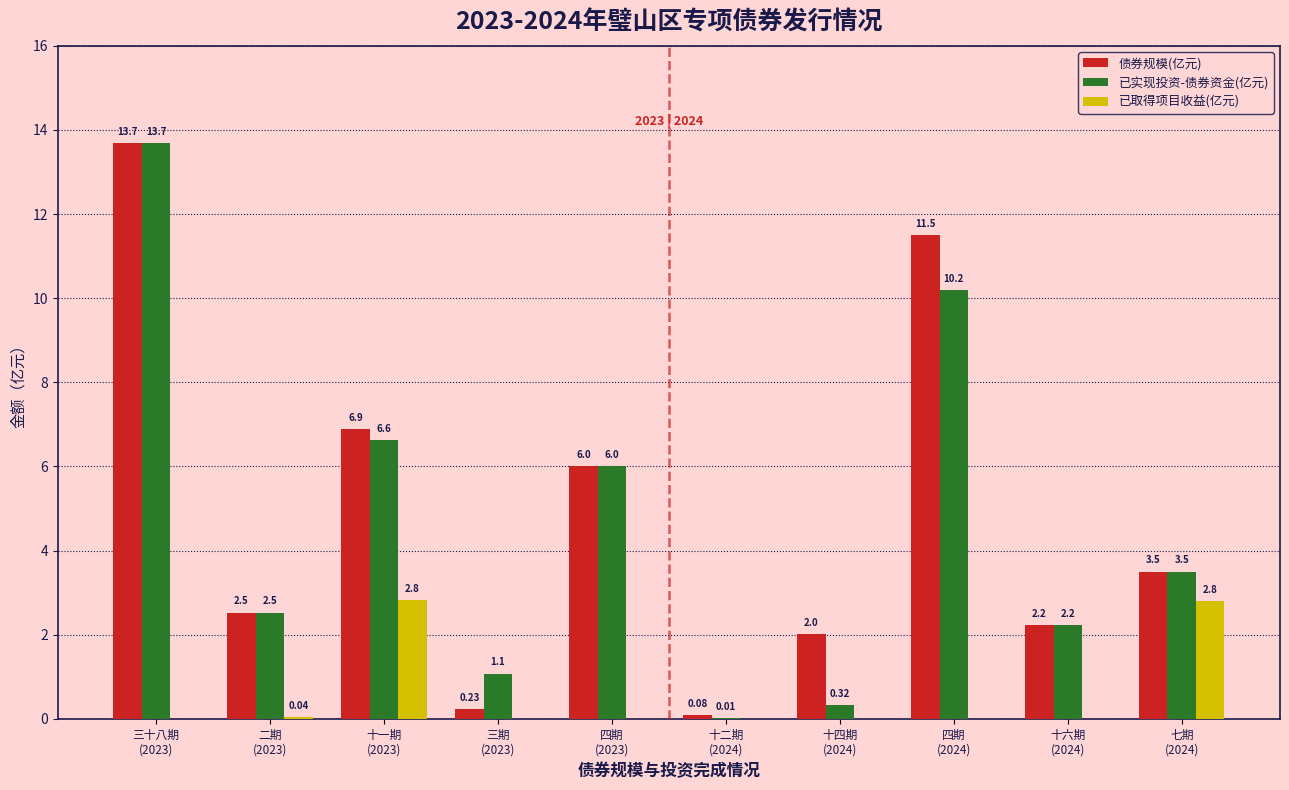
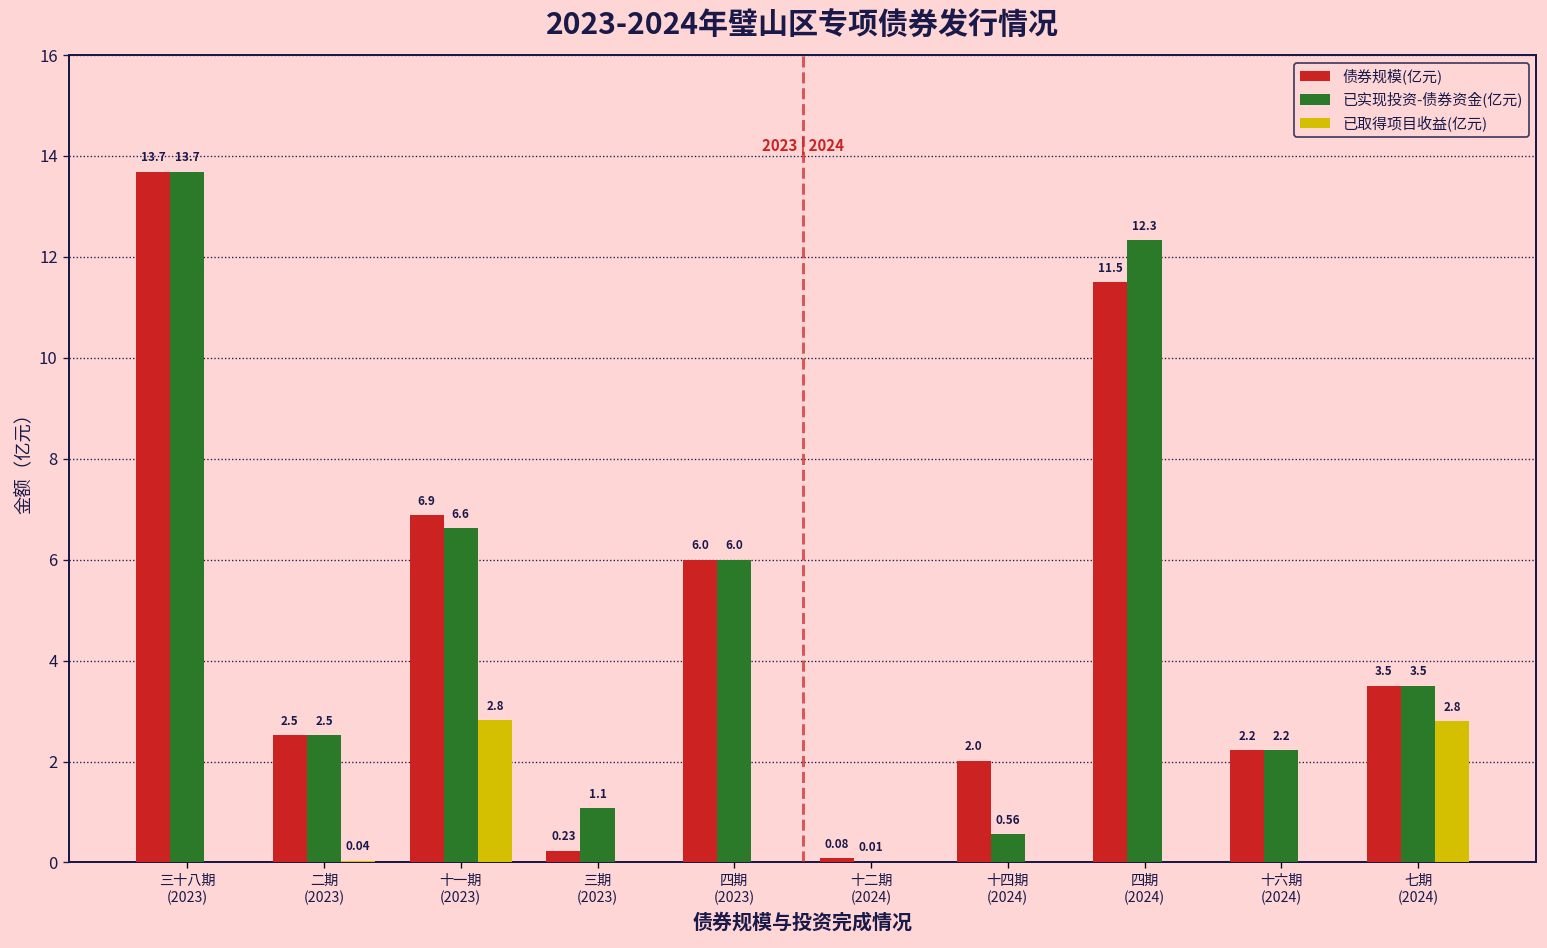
  {
    "债券规模(亿元)": {
      "三十八期 (2023)": 13.7,
      "二期 (2023)": 2.5,
      "十一期 (2023)": 6.9,
      "三期 (2023)": 0.23,
      "四期 (2023)": 6.0,
      "十二期 (2024)": 0.08,
      "十四期 (2024)": 2.0,
      "四期 (2024)": 11.5,
      "十六期 (2024)": 2.2,
      "七期 (2024)": 3.5
    },
    "已实现投资-债券资金(亿元)": {
      "三十八期 (2023)": 13.7,
      "二期 (2023)": 2.5,
      "十一期 (2023)": 6.6,
      "三期 (2023)": 1.1,
      "四期 (2023)": 6.0,
      "十二期 (2024)": 0.01,
-     "十四期 (2024)": 0.32,
-     "四期 (2024)": 10.2,
+     "十四期 (2024)": 0.56,
+     "四期 (2024)": 12.3,
      "十六期 (2024)": 2.2,
      "七期 (2024)": 3.5
    },
    "已取得项目收益(亿元)": {
      "二期 (2023)": 0.04,
      "十一期 (2023)": 2.8,
      "七期 (2024)": 2.8
    }
  }
